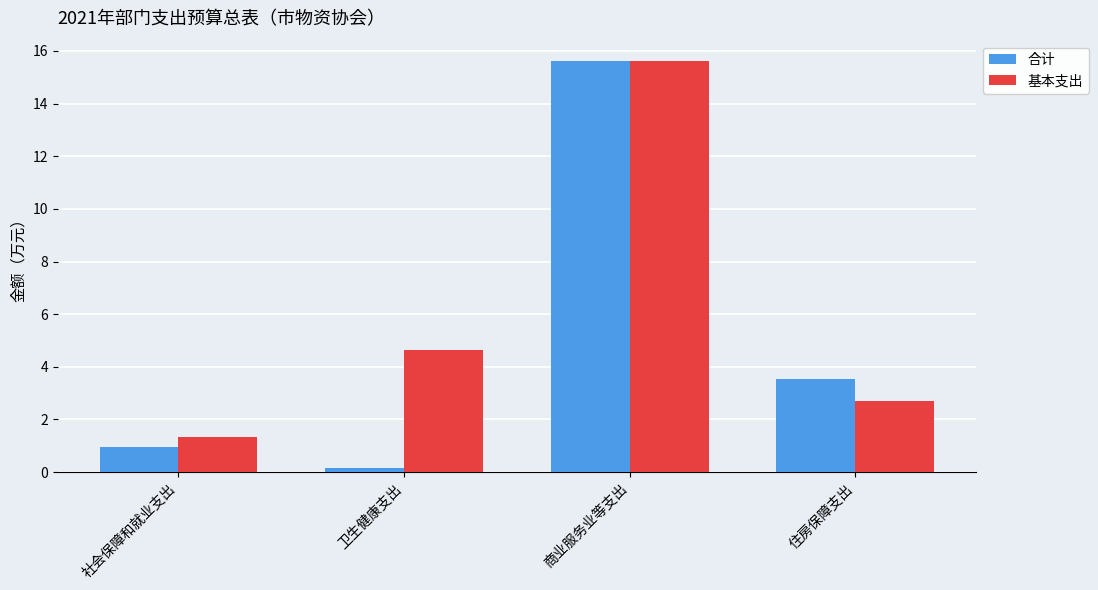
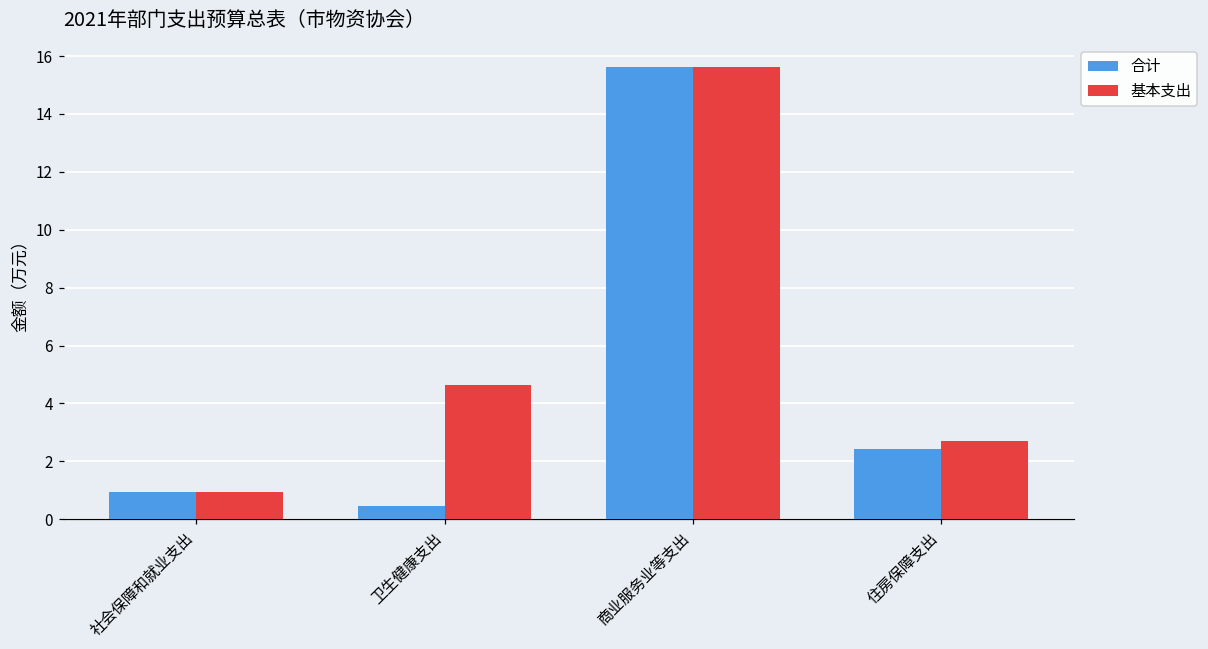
  {
    "合计": {
      "社会保障和就业支出": 0.9,
-     "卫生健康支出": 0.2,
+     "卫生健康支出": 0.5,
      "商业服务业等支出": 15.6,
-     "住房保障支出": 3.5
+     "住房保障支出": 2.4
    },
    "基本支出": {
-     "社会保障和就业支出": 1.3,
+     "社会保障和就业支出": 0.9,
      "卫生健康支出": 4.6,
      "商业服务业等支出": 15.6,
      "住房保障支出": 2.7
    }
  }
